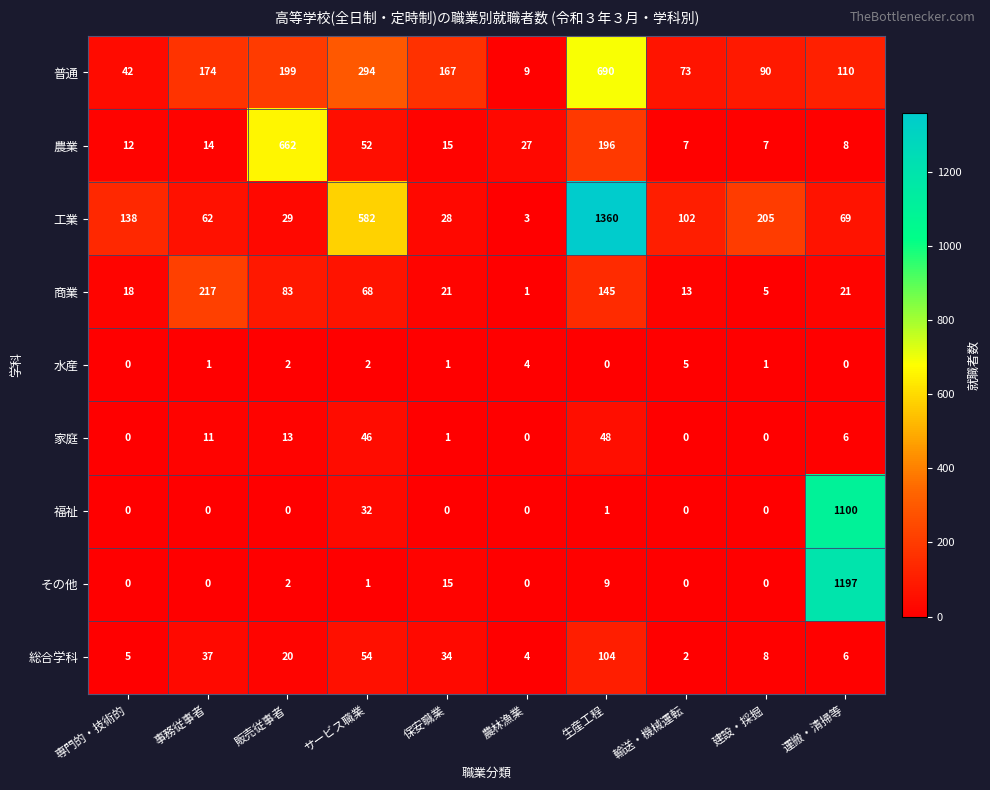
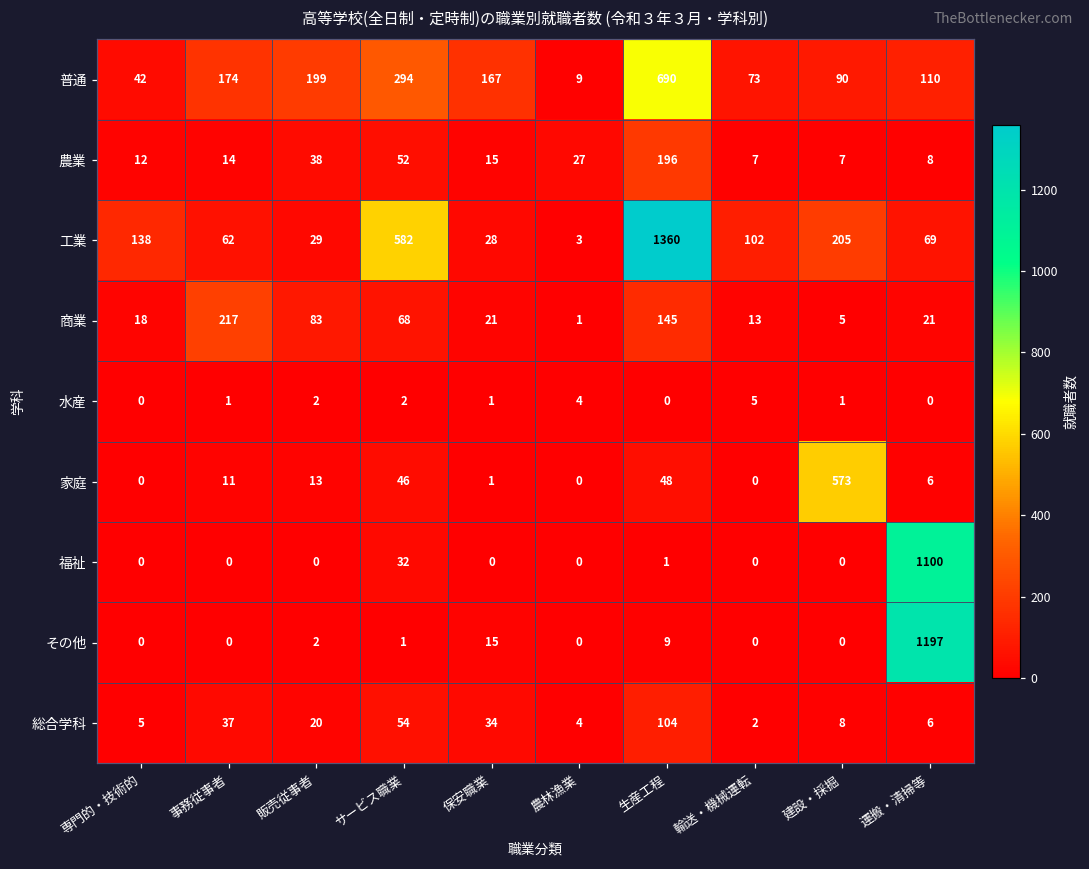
  {
    "普通": {
      "専門的・技術的": 42,
      "事務従事者": 174,
      "販売従事者": 199,
      "サービス職業": 294,
      "保安職業": 167,
      "農林漁業": 9,
      "生産工程": 690,
      "輸送・機械運転": 73,
      "建設・採掘": 90,
      "運搬・清掃等": 110
    },
    "農業": {
      "専門的・技術的": 12,
      "事務従事者": 14,
-     "販売従事者": 662,
+     "販売従事者": 38,
      "サービス職業": 52,
      "保安職業": 15,
      "農林漁業": 27,
      "生産工程": 196,
      "輸送・機械運転": 7,
      "建設・採掘": 7,
      "運搬・清掃等": 8
    },
    "工業": {
      "専門的・技術的": 138,
      "事務従事者": 62,
      "販売従事者": 29,
      "サービス職業": 582,
      "保安職業": 28,
      "農林漁業": 3,
      "生産工程": 1360,
      "輸送・機械運転": 102,
      "建設・採掘": 205,
      "運搬・清掃等": 69
    },
    "商業": {
      "専門的・技術的": 18,
      "事務従事者": 217,
      "販売従事者": 83,
      "サービス職業": 68,
      "保安職業": 21,
      "農林漁業": 1,
      "生産工程": 145,
      "輸送・機械運転": 13,
      "建設・採掘": 5,
      "運搬・清掃等": 21
    },
    "水産": {
      "専門的・技術的": 0,
      "事務従事者": 1,
      "販売従事者": 2,
      "サービス職業": 2,
      "保安職業": 1,
      "農林漁業": 4,
      "生産工程": 0,
      "輸送・機械運転": 5,
      "建設・採掘": 1,
      "運搬・清掃等": 0
    },
    "家庭": {
      "専門的・技術的": 0,
      "事務従事者": 11,
      "販売従事者": 13,
      "サービス職業": 46,
      "保安職業": 1,
      "農林漁業": 0,
      "生産工程": 48,
      "輸送・機械運転": 0,
-     "建設・採掘": 0,
+     "建設・採掘": 573,
      "運搬・清掃等": 6
    },
    "福祉": {
      "専門的・技術的": 0,
      "事務従事者": 0,
      "販売従事者": 0,
      "サービス職業": 32,
      "保安職業": 0,
      "農林漁業": 0,
      "生産工程": 1,
      "輸送・機械運転": 0,
      "建設・採掘": 0,
      "運搬・清掃等": 1100
    },
    "その他": {
      "専門的・技術的": 0,
      "事務従事者": 0,
      "販売従事者": 2,
      "サービス職業": 1,
      "保安職業": 15,
      "農林漁業": 0,
      "生産工程": 9,
      "輸送・機械運転": 0,
      "建設・採掘": 0,
      "運搬・清掃等": 1197
    },
    "総合学科": {
      "専門的・技術的": 5,
      "事務従事者": 37,
      "販売従事者": 20,
      "サービス職業": 54,
      "保安職業": 34,
      "農林漁業": 4,
      "生産工程": 104,
      "輸送・機械運転": 2,
      "建設・採掘": 8,
      "運搬・清掃等": 6
    }
  }
